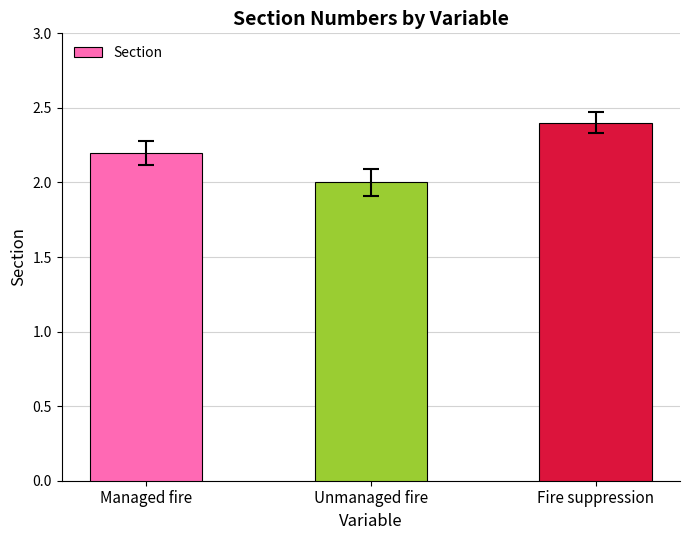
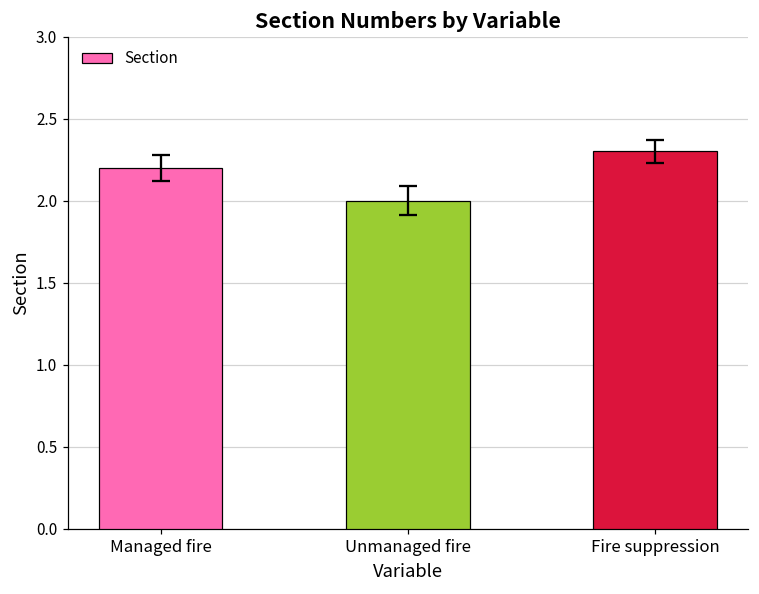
  {
    "Section": {
      "Managed fire": 2.2,
      "Unmanaged fire": 2.0,
-     "Fire suppression": 2.4
+     "Fire suppression": 2.3
    }
  }
